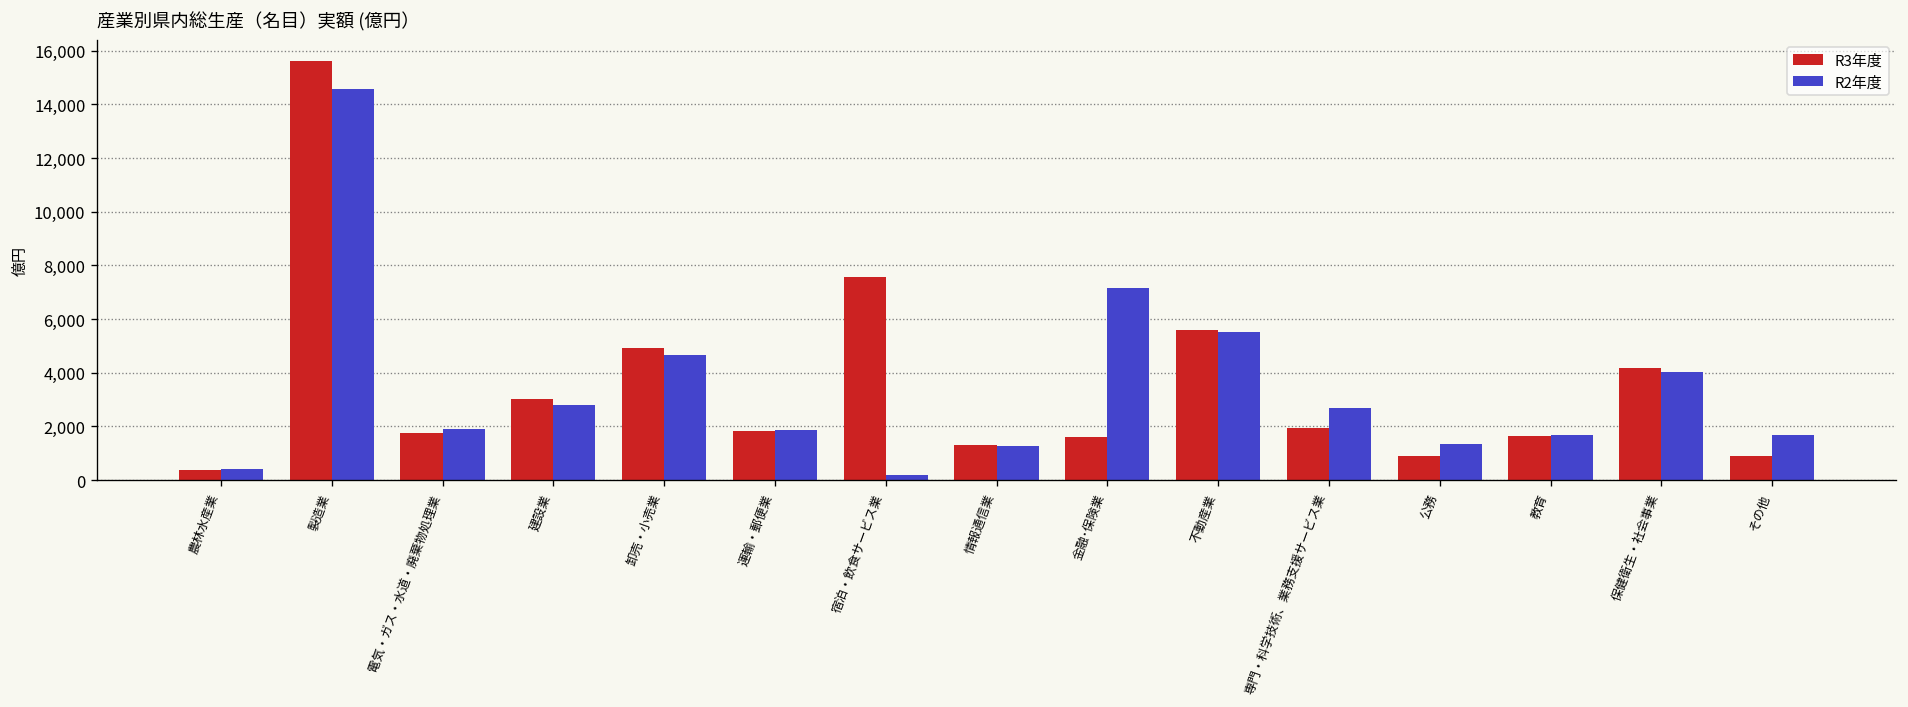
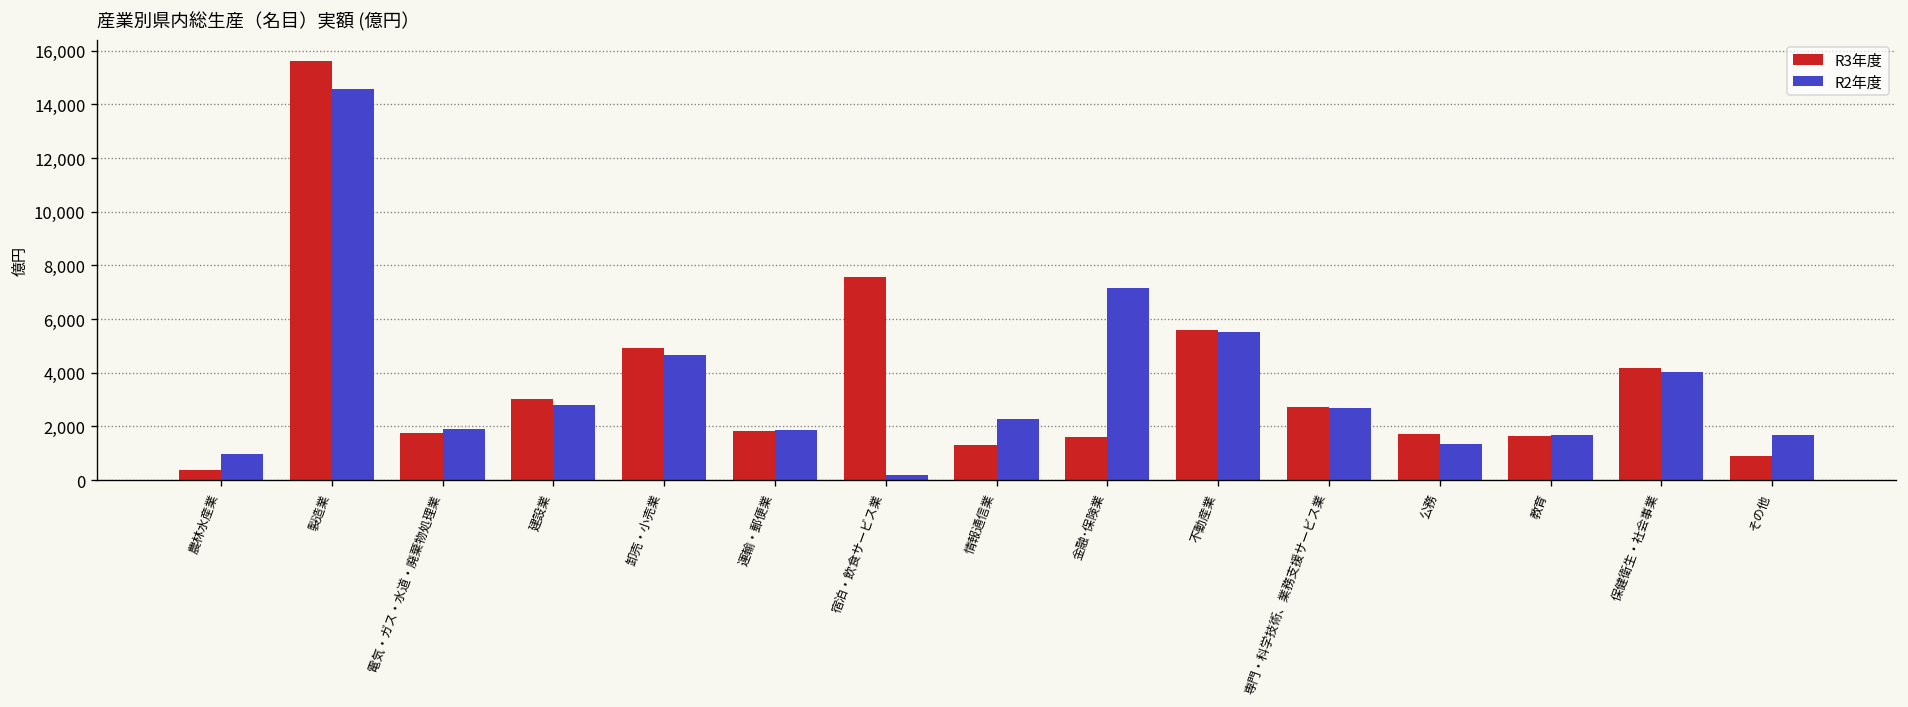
  {
    "R3年度": {
      "農林水産業": "400",
      "製造業": "15,600",
      "電気・ガス・水道・廃棄物処理業": "1,700",
      "建設業": "3,000",
      "卸売・小売業": "4,900",
      "運輸・郵便業": "1,800",
      "宿泊・飲食サービス業": "7,600",
      "情報通信業": "1,300",
      "金融･保険業": "1,600",
      "不動産業": "5,600",
-     "専門・科学技術、業務支援サービス業": "1,900",
-     "公務": "900",
+     "専門・科学技術、業務支援サービス業": "2,700",
+     "公務": "1,700",
      "教育": "1,700",
      "保健衛生・社会事業": "4,200",
      "その他": "900"
    },
    "R2年度": {
-     "農林水産業": "400",
+     "農林水産業": "1,000",
      "製造業": "14,600",
      "電気・ガス・水道・廃棄物処理業": "1,900",
      "建設業": "2,800",
      "卸売・小売業": "4,700",
      "運輸・郵便業": "1,900",
      "宿泊・飲食サービス業": "200",
-     "情報通信業": "1,300",
+     "情報通信業": "2,300",
      "金融･保険業": "7,200",
      "不動産業": "5,500",
      "専門・科学技術、業務支援サービス業": "2,700",
      "公務": "1,400",
      "教育": "1,700",
      "保健衛生・社会事業": "4,000",
      "その他": "1,700"
    }
  }
